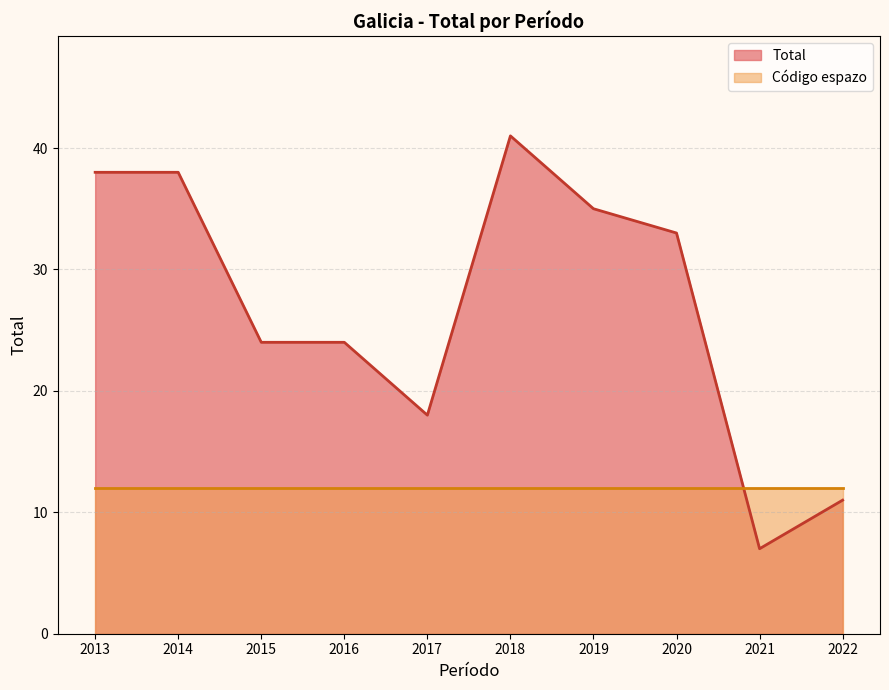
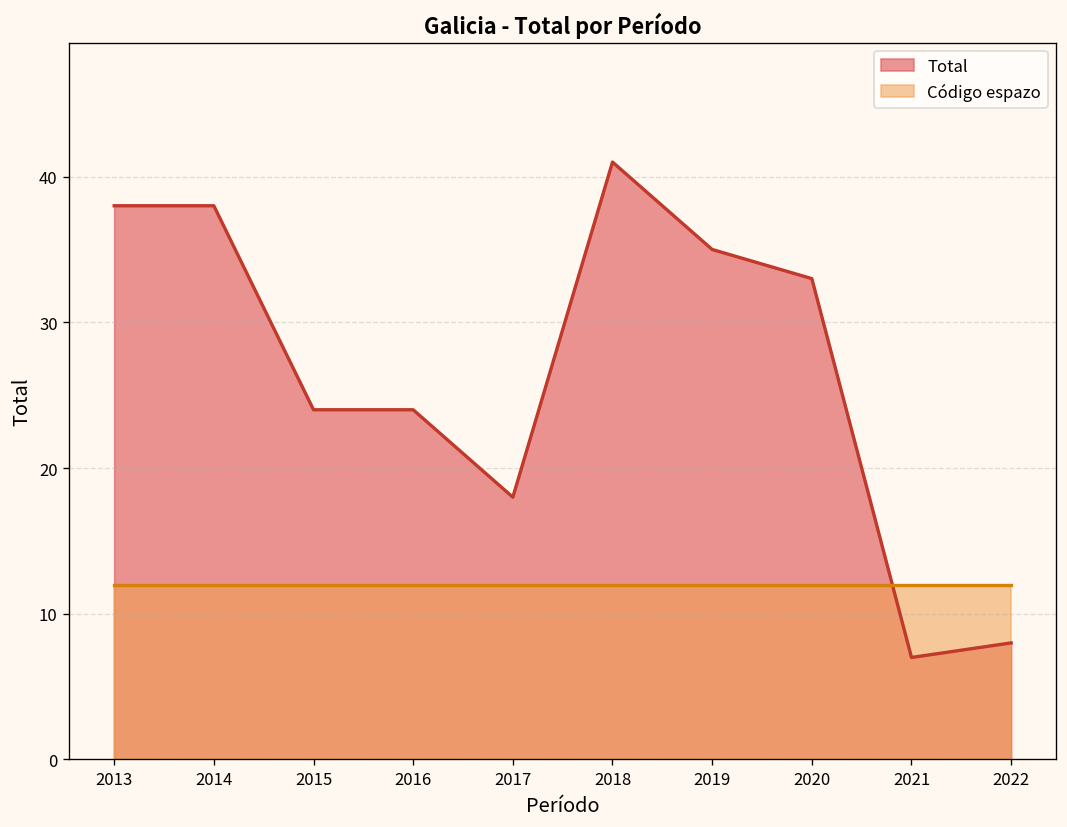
  {
    "Total": {
      "2013": 38,
      "2014": 38,
      "2015": 24,
      "2016": 24,
      "2017": 18,
      "2018": 41,
      "2019": 35,
      "2020": 33,
      "2021": 7,
-     "2022": 11
+     "2022": 8
    },
    "Código espazo": {
      "2013": 12,
      "2014": 12,
      "2015": 12,
      "2016": 12,
      "2017": 12,
      "2018": 12,
      "2019": 12,
      "2020": 12,
      "2021": 12,
      "2022": 12
    }
  }
